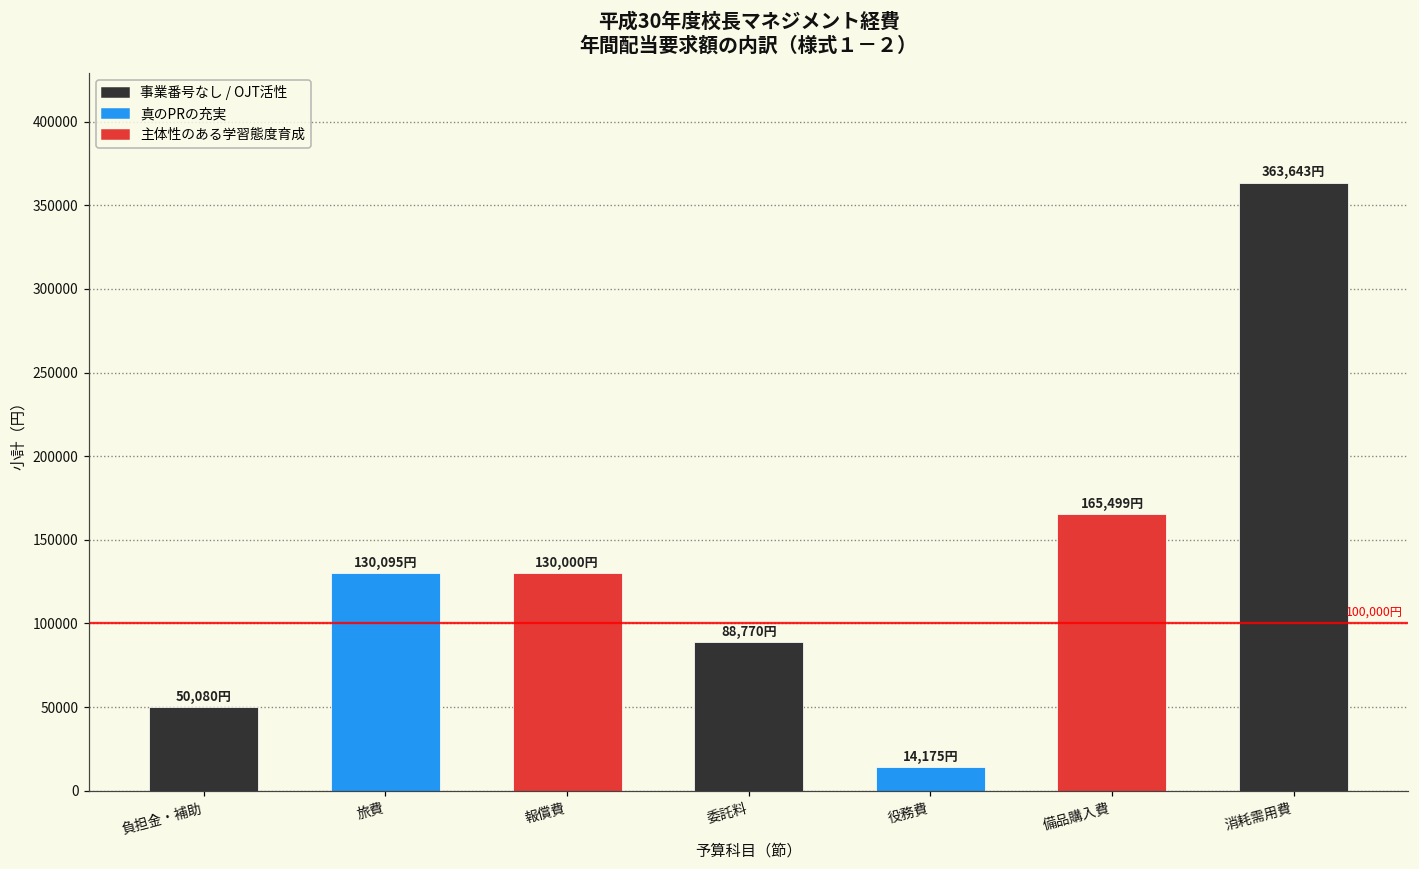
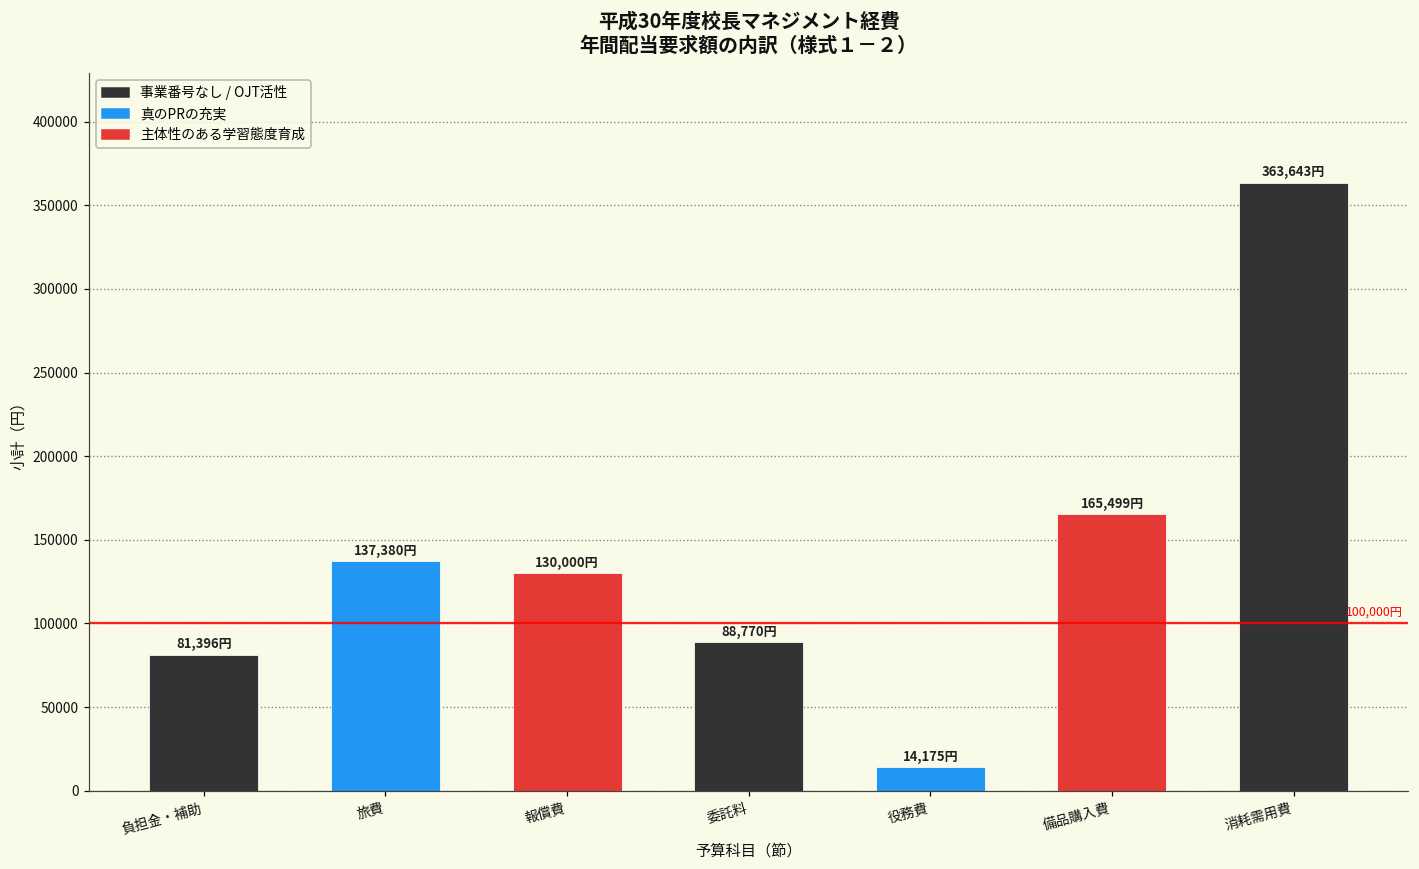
  {
-   "負担金・補助": "50,080円",
-   "旅費": "130,095円",
+   "負担金・補助": "81,396円",
+   "旅費": "137,380円",
    "報償費": "130,000円",
    "委託料": "88,770円",
    "役務費": "14,175円",
    "備品購入費": "165,499円",
    "消耗需用費": "363,643円"
  }
